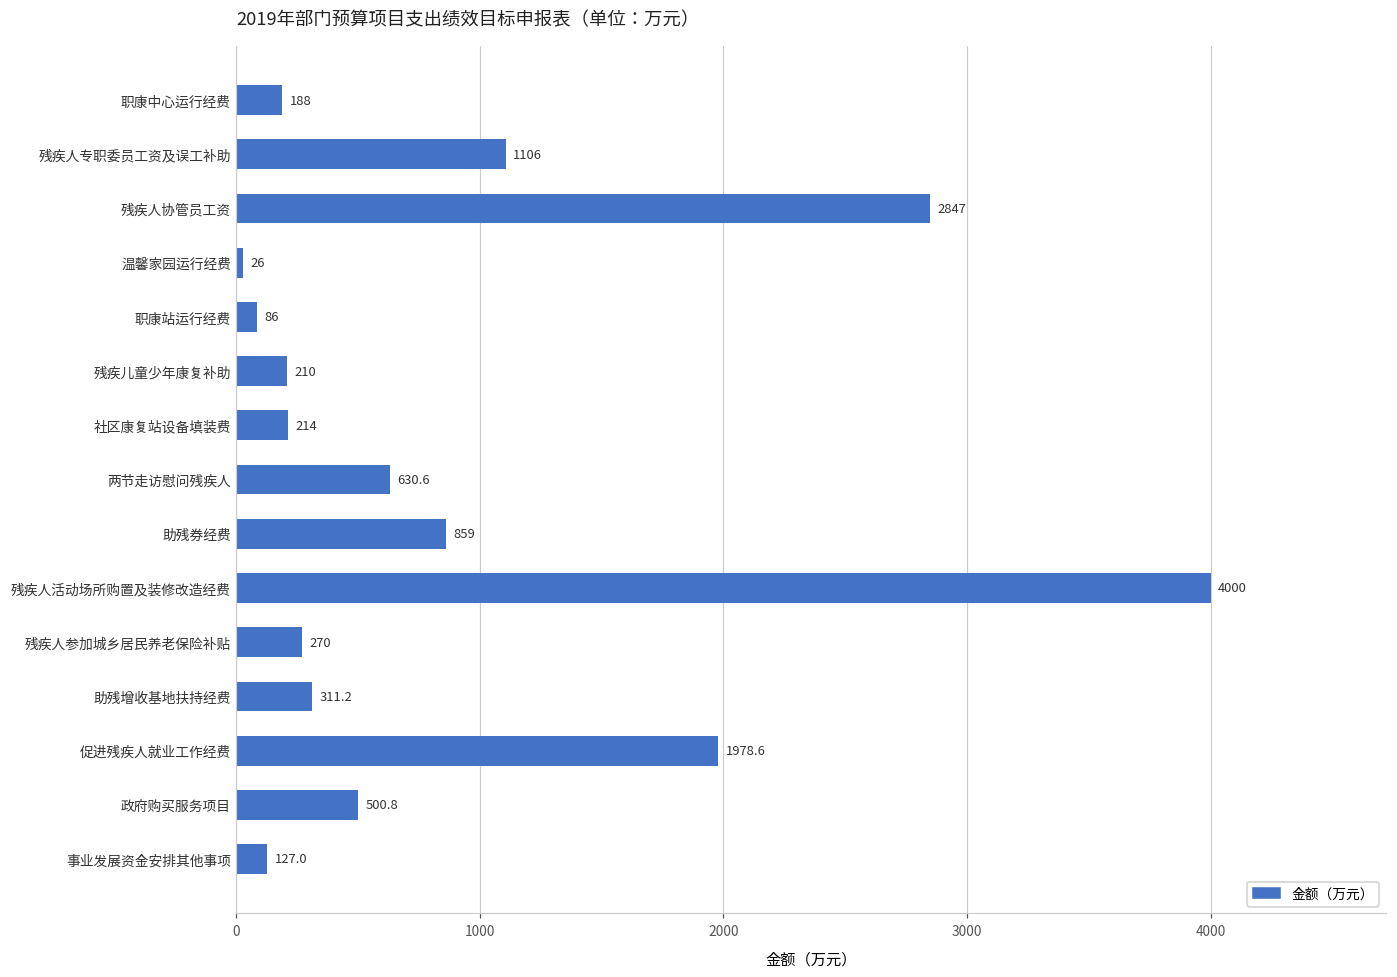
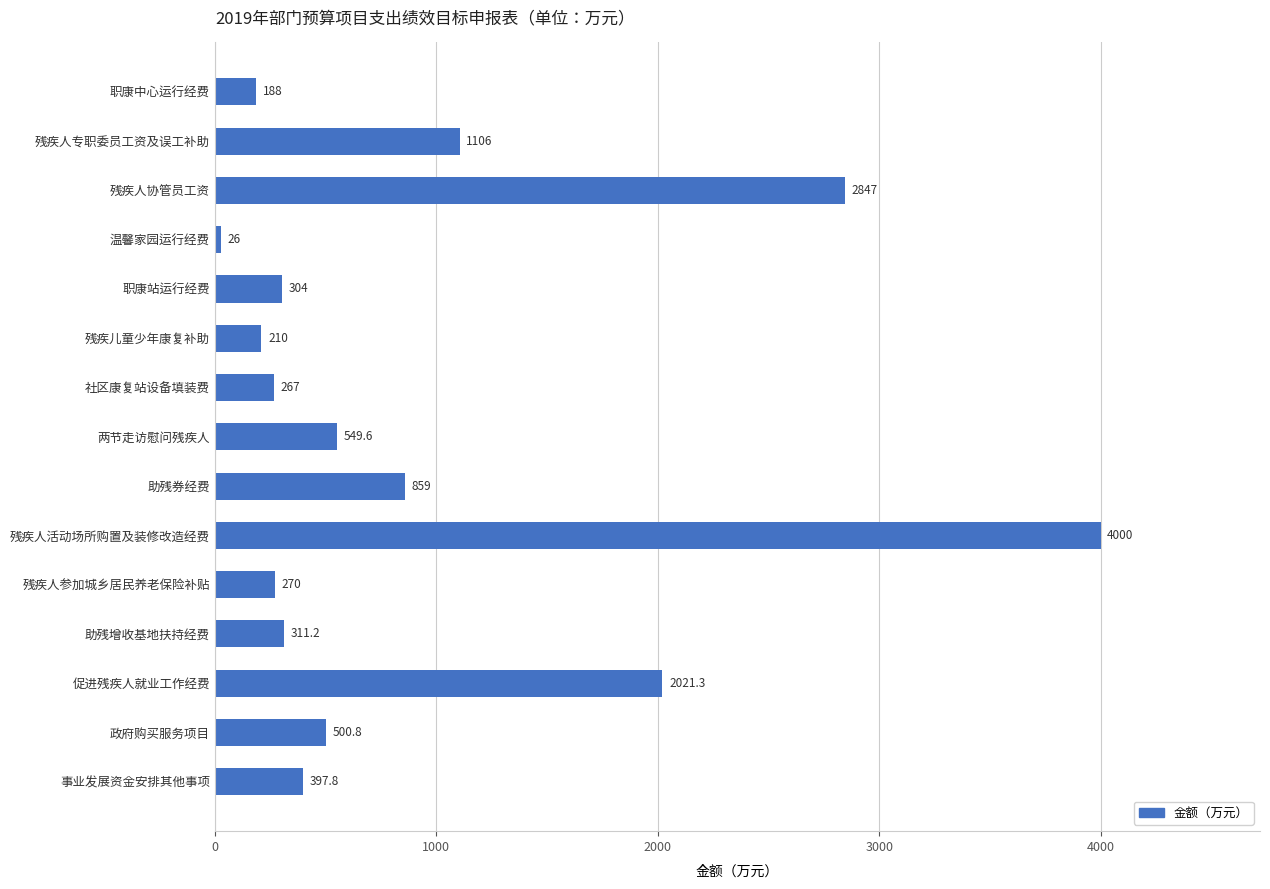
  {
    "职康中心运行经费": 188,
    "残疾人专职委员工资及误工补助": 1106,
    "残疾人协管员工资": 2847,
    "温馨家园运行经费": 26,
-   "职康站运行经费": 86,
+   "职康站运行经费": 304,
    "残疾儿童少年康复补助": 210,
-   "社区康复站设备填装费": 214,
-   "两节走访慰问残疾人": 630.6,
+   "社区康复站设备填装费": 267,
+   "两节走访慰问残疾人": 549.6,
    "助残券经费": 859,
    "残疾人活动场所购置及装修改造经费": 4000,
    "残疾人参加城乡居民养老保险补贴": 270,
    "助残增收基地扶持经费": 311.2,
-   "促进残疾人就业工作经费": 1978.6,
+   "促进残疾人就业工作经费": 2021.3,
    "政府购买服务项目": 500.8,
-   "事业发展资金安排其他事项": 127.0
+   "事业发展资金安排其他事项": 397.8
  }
